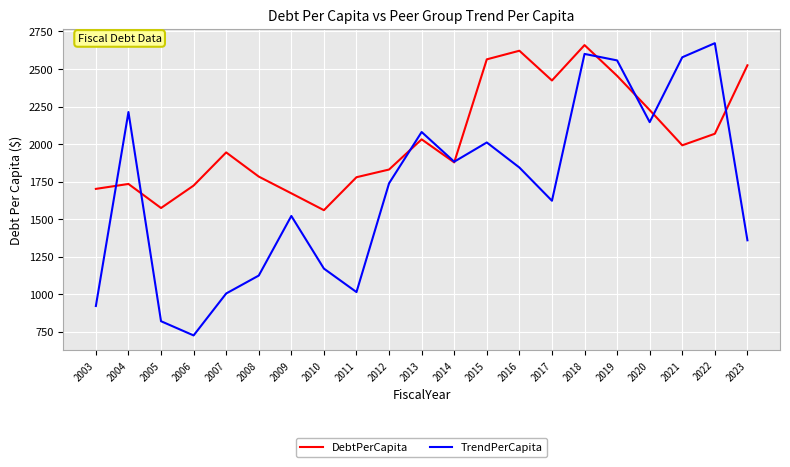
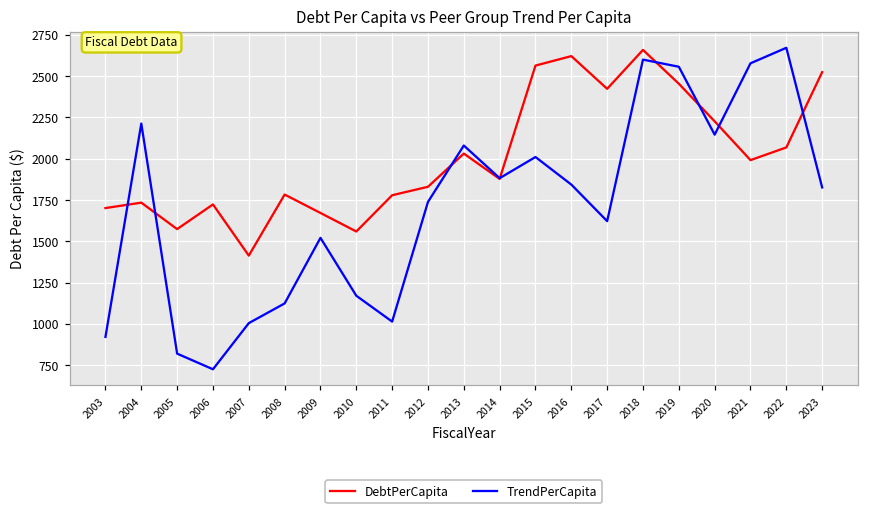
  {
    "DebtPerCapita": {
      "2003": 1700,
      "2004": 1730,
      "2005": 1570,
      "2006": 1720,
-     "2007": 1940,
+     "2007": 1410,
      "2008": 1780,
      "2009": 1670,
      "2010": 1560,
      "2011": 1780,
      "2012": 1830,
      "2013": 2030,
      "2015": 2560,
      "2016": 2620,
      "2017": 2420,
      "2018": 2660,
      "2019": 2450,
      "2020": 2230,
      "2021": 1990,
      "2022": 2070,
      "2023": 2520
    },
    "TrendPerCapita": {
      "2003": 920,
      "2004": 2210,
      "2005": 820,
      "2006": 720,
      "2007": 1000,
      "2008": 1120,
      "2009": 1520,
      "2010": 1170,
      "2011": 1010,
      "2012": 1740,
      "2013": 2080,
      "2015": 2010,
      "2016": 1840,
      "2017": 1620,
      "2018": 2600,
      "2019": 2560,
      "2020": 2150,
      "2021": 2580,
      "2022": 2670,
-     "2023": 1360
+     "2023": 1830
    }
  }
